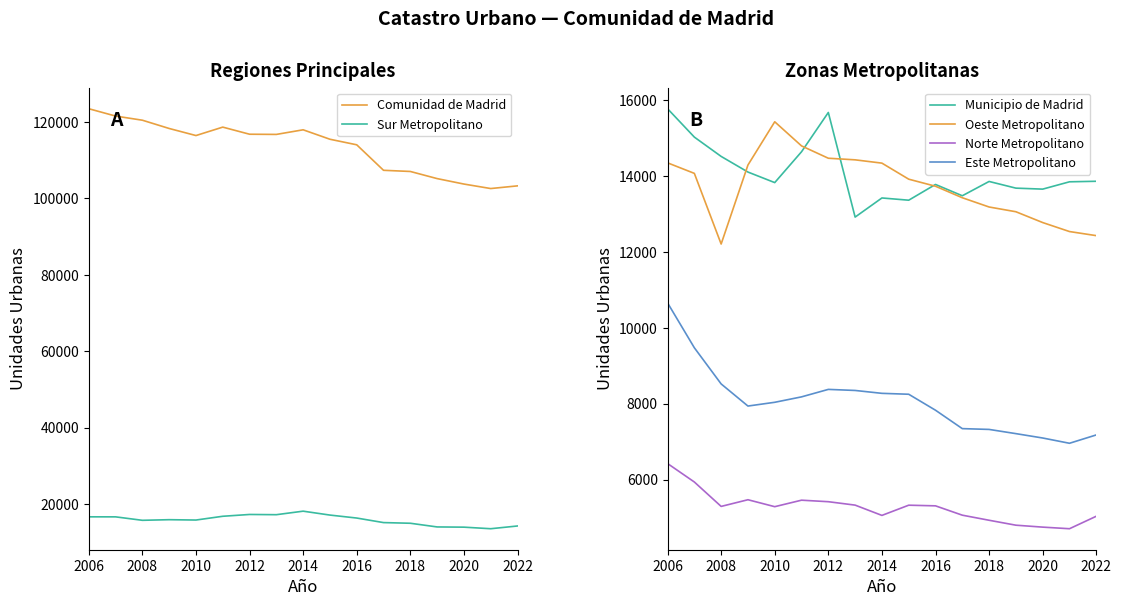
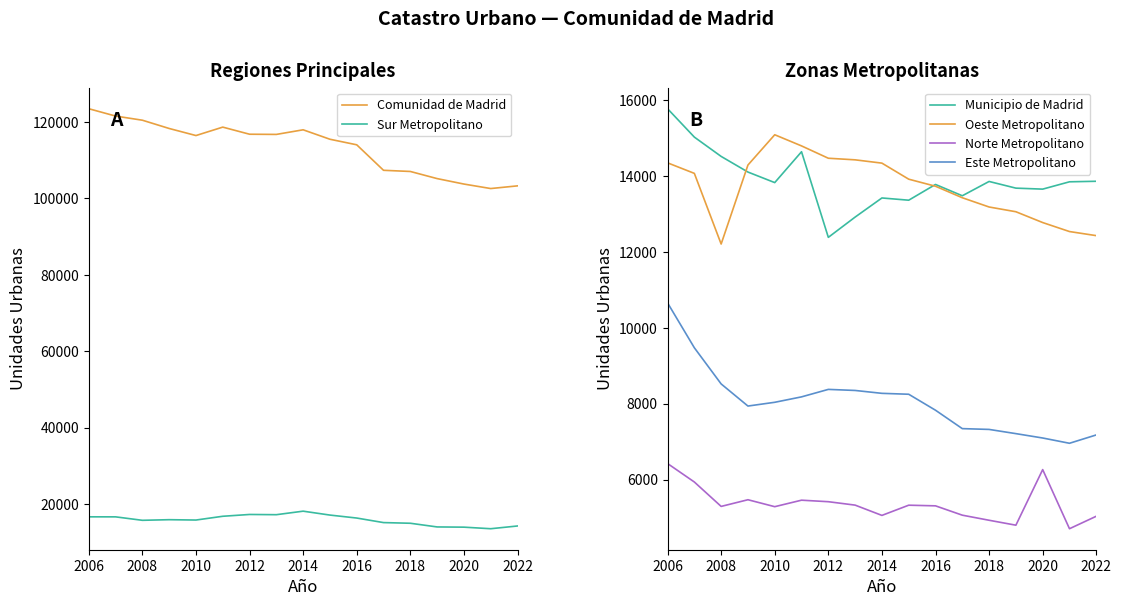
  {
    "Regiones Principales": {
      "Comunidad de Madrid": {
        "2006": 124000,
        "2008": 120000,
        "2010": 116000,
        "2012": 117000,
        "2014": 118000,
        "2016": 114000,
        "2018": 107000,
        "2020": 104000,
        "2022": 103000
      },
      "Sur Metropolitano": {
        "2006": 17000,
        "2008": 16000,
        "2010": 16000,
        "2012": 17000,
        "2014": 18000,
        "2016": 16000,
        "2018": 15000,
        "2020": 14000,
        "2022": 14000
      }
    },
    "Zonas Metropolitanas": {
      "Municipio de Madrid": {
        "2006": 15800,
        "2008": 14500,
        "2010": 13800,
-       "2012": 15700,
+       "2012": 12400,
        "2014": 13400,
        "2018": 13900,
        "2020": 13700,
        "2022": 13900
      },
      "Oeste Metropolitano": {
        "2006": 14300,
        "2008": 12200,
-       "2010": 15400,
+       "2010": 15100,
        "2012": 14500,
        "2014": 14300,
        "2018": 13200,
        "2020": 12800,
        "2022": 12400
      },
      "Norte Metropolitano": {
        "2006": 6400,
        "2008": 5300,
        "2010": 5300,
        "2012": 5400,
        "2014": 5100,
        "2016": 5300,
        "2018": 4900,
-       "2020": 4700,
+       "2020": 6300,
        "2022": 5000
      },
      "Este Metropolitano": {
        "2006": 10700,
        "2008": 8500,
        "2010": 8000,
        "2012": 8400,
        "2014": 8300,
        "2016": 7800,
        "2018": 7300,
        "2020": 7100,
        "2022": 7200
      }
    }
  }
